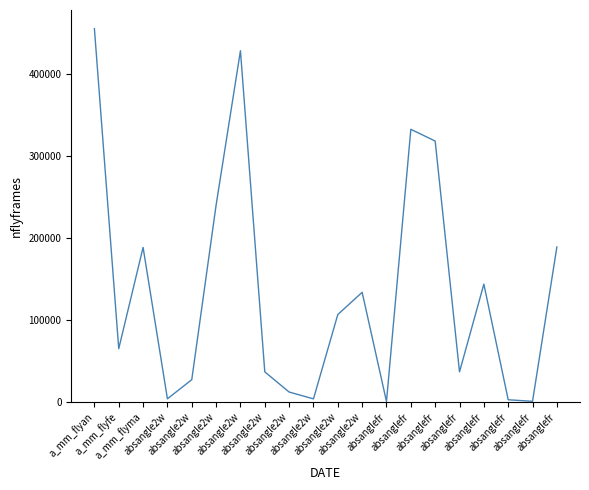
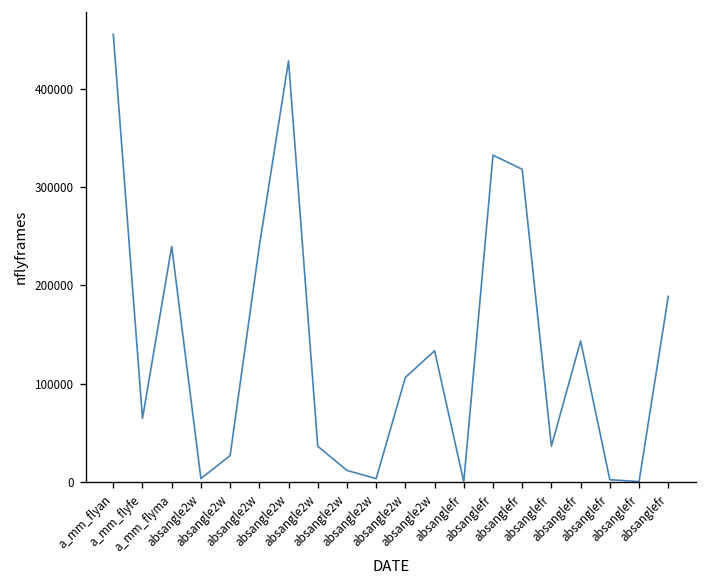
  {
    "a_mm_flyan": 460000,
    "a_mm_flyfe": 60000,
-   "a_mm_flyma": 190000
+   "a_mm_flyma": 240000
  }
